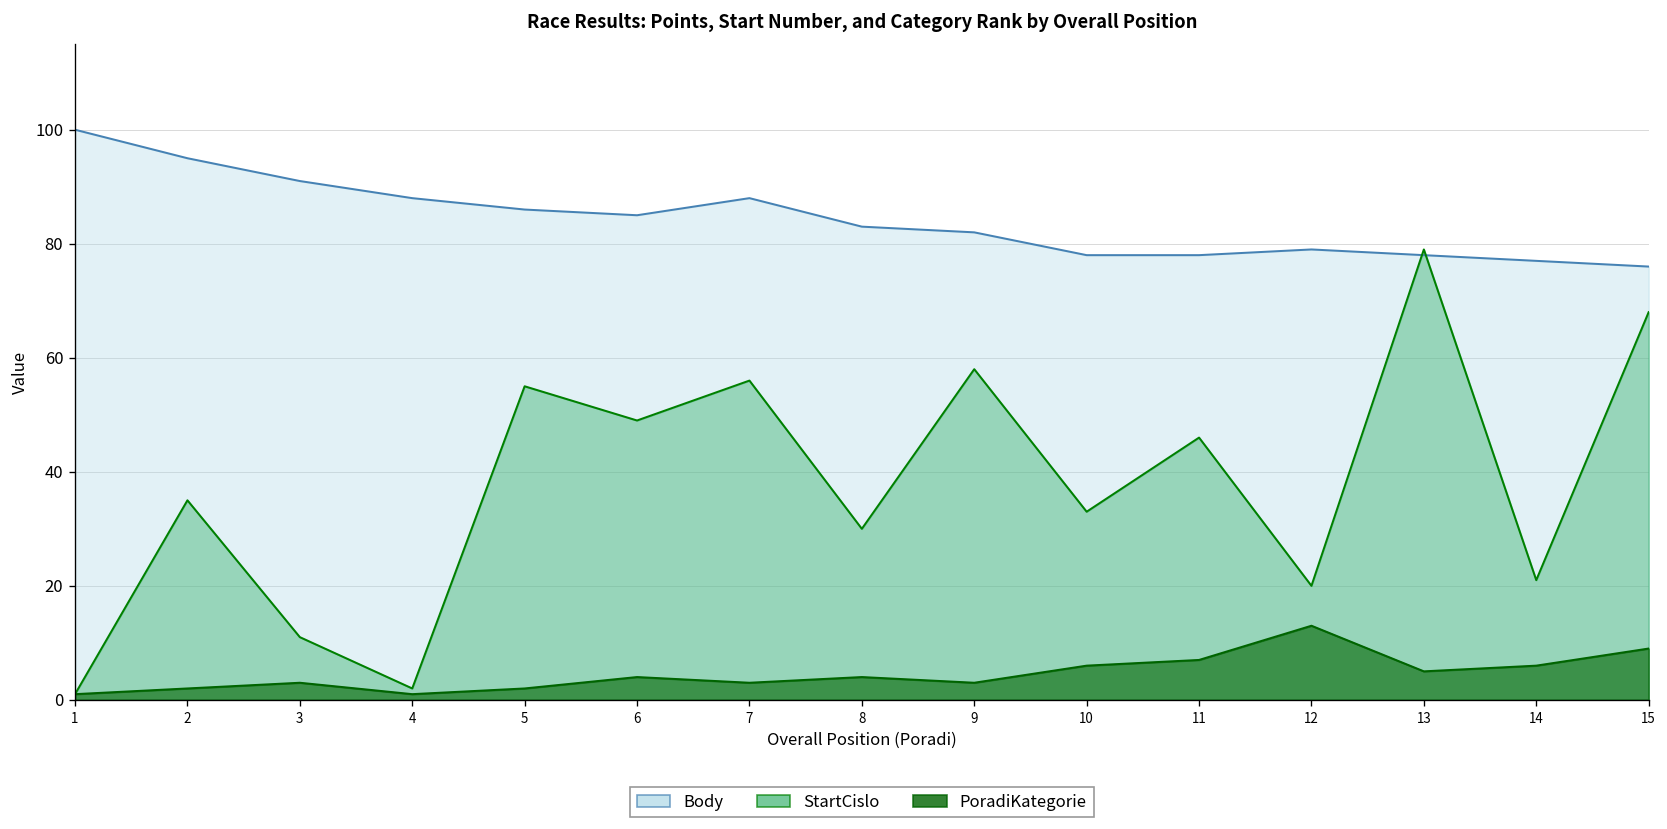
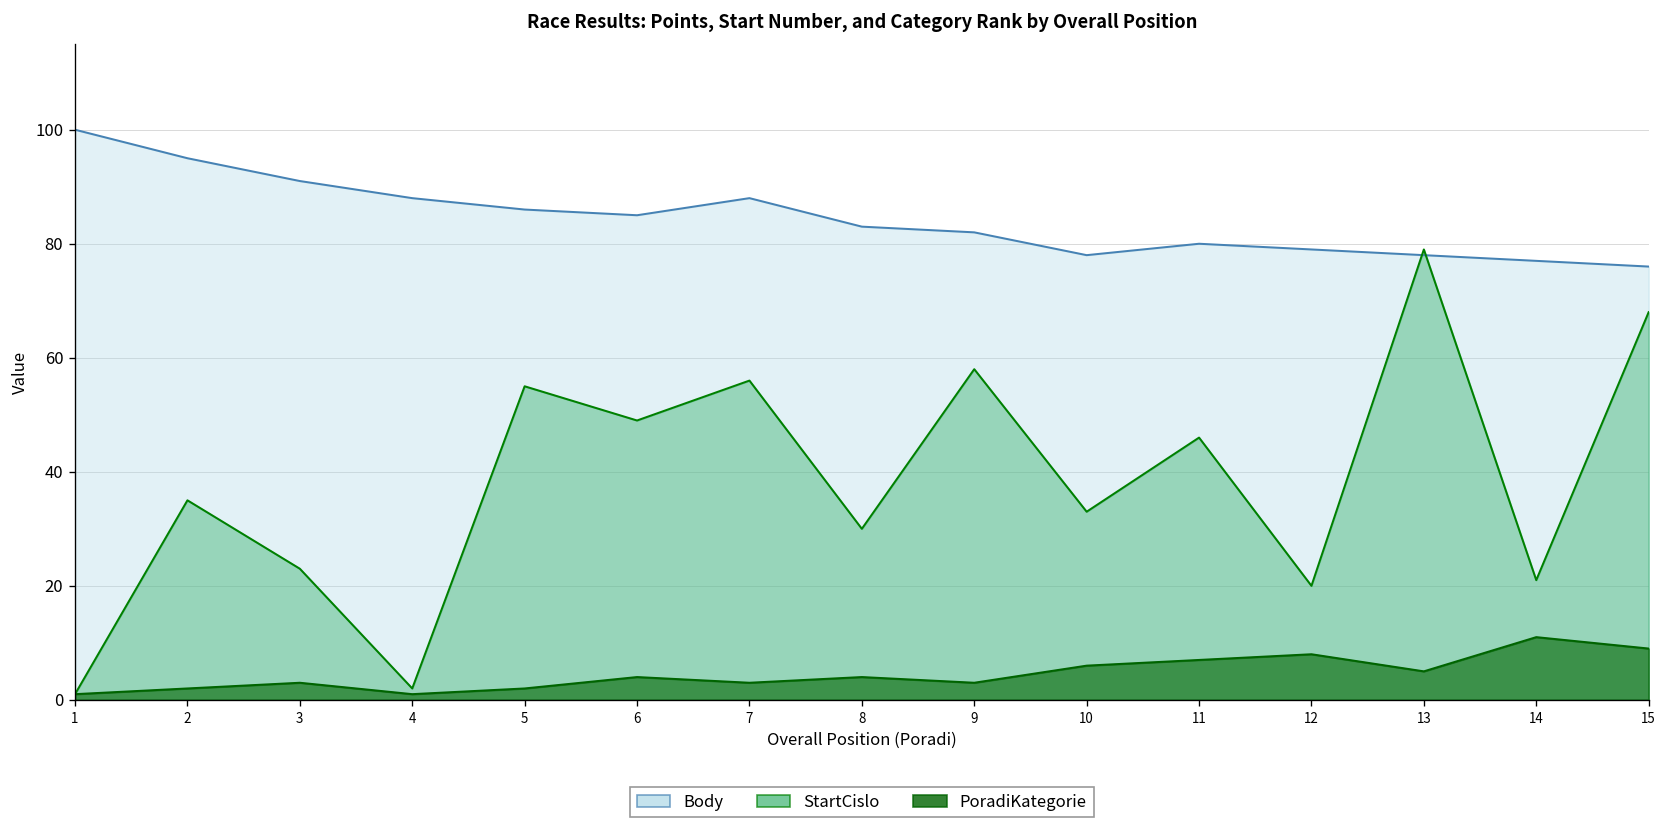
  {
    "Body": {
      "1": 100,
      "2": 95,
      "3": 91,
      "4": 88,
      "5": 86,
      "6": 85,
      "7": 88,
      "8": 83,
      "9": 82,
      "10": 78,
-     "11": 78,
+     "11": 80,
      "12": 79,
      "13": 78,
      "14": 77,
      "15": 76
    },
    "StartCislo": {
      "2": 35,
-     "3": 11,
+     "3": 23,
      "4": 2,
      "5": 55,
      "6": 49,
      "7": 56,
      "8": 30,
      "9": 58,
      "10": 33,
      "11": 46,
      "12": 20,
      "13": 79,
      "14": 21,
      "15": 68
    },
    "PoradiKategorie": {
      "2": 2,
      "3": 3,
      "4": 1,
      "5": 2,
      "6": 4,
      "7": 3,
      "8": 4,
      "9": 3,
      "10": 6,
      "11": 7,
-     "12": 13,
+     "12": 8,
      "13": 5,
-     "14": 6,
+     "14": 11,
      "15": 9
    }
  }
